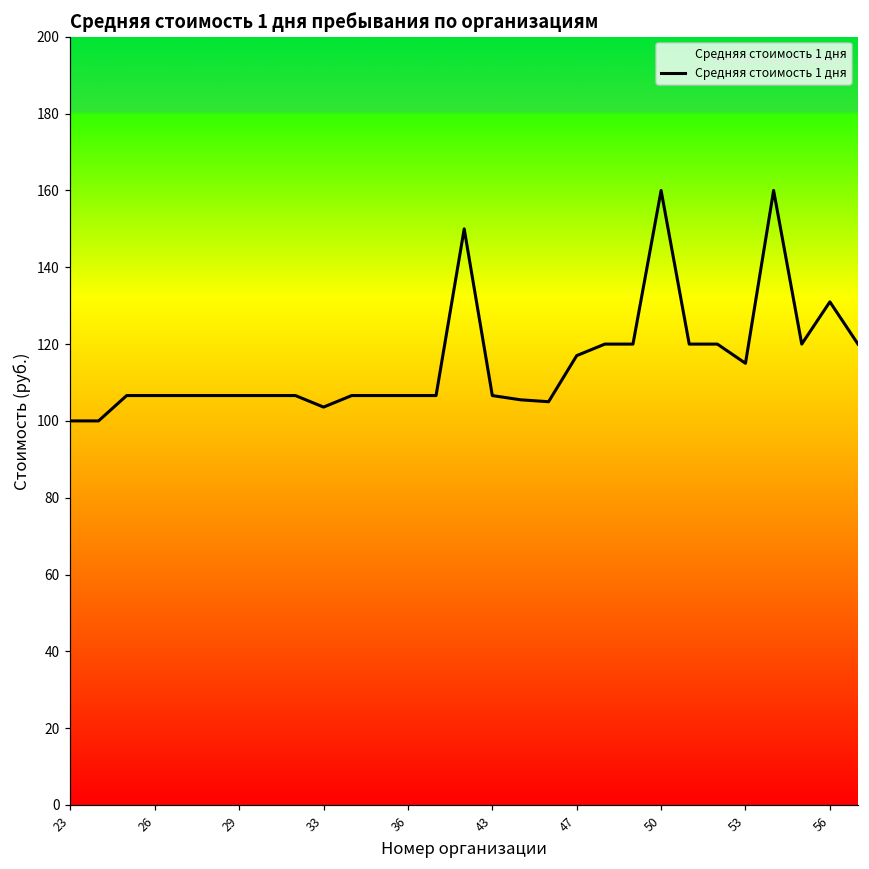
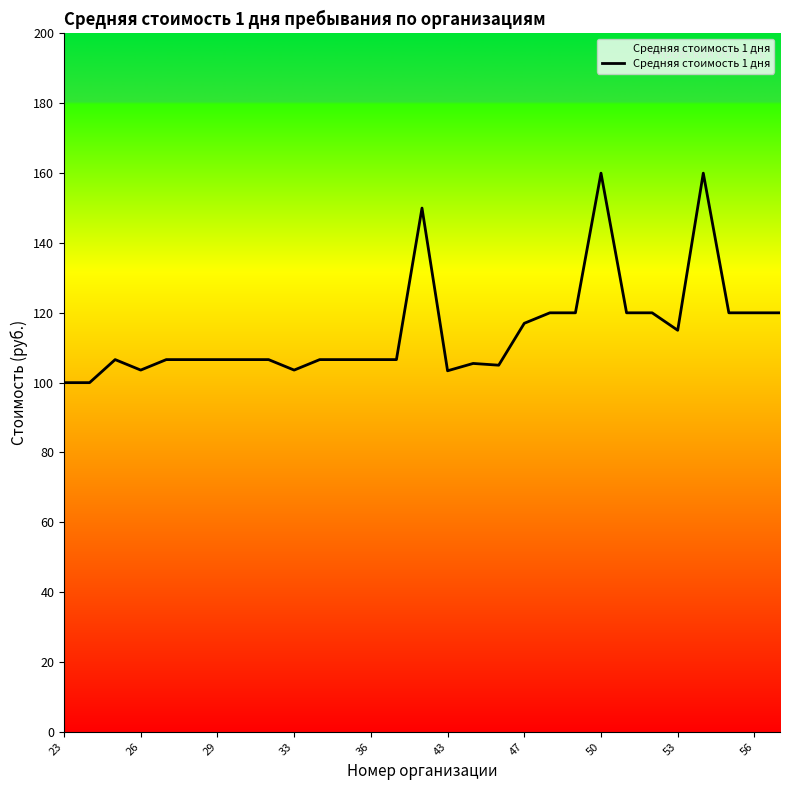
  {
    "23": 100,
-   "26": 107,
+   "26": 104,
    "29": 107,
    "33": 104,
    "36": 107,
-   "43": 107,
+   "43": 103,
    "47": 117,
    "50": 160,
    "53": 115,
-   "56": 131
+   "56": 120
  }
